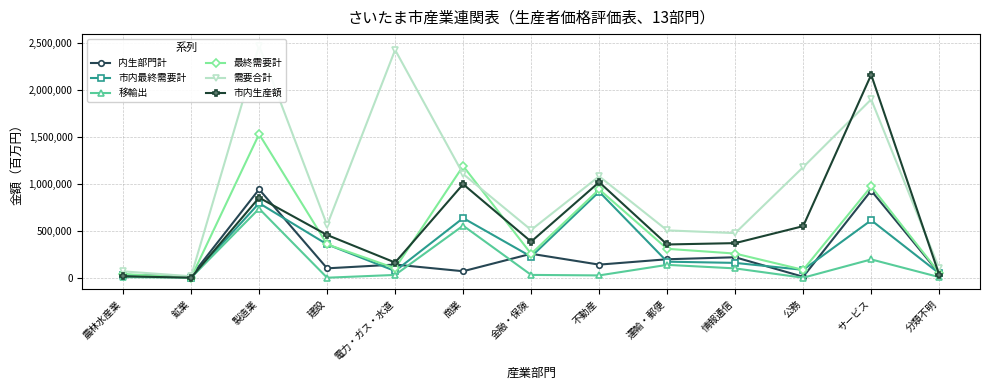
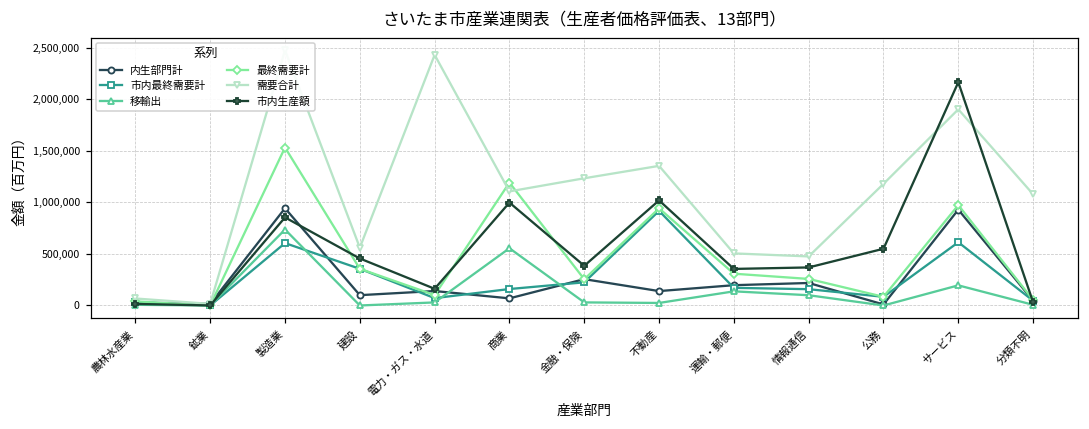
  {
    "市内最終需要計": {
-     "製造業": "800,000",
+     "製造業": "600,000",
      "電力・ガス・水道": "100,000",
-     "商業": "600,000",
+     "商業": "200,000",
      "金融・保険": "200,000",
      "情報通信": "200,000",
      "サービス": "600,000"
    },
    "需要合計": {
      "農林水産業": "100,000",
      "建設": "600,000",
      "電力・ガス・水道": "2,400,000",
      "商業": "1,100,000",
-     "金融・保険": "500,000",
-     "不動産": "1,100,000",
+     "金融・保険": "1,200,000",
+     "不動産": "1,400,000",
      "運輸・郵便": "500,000",
      "情報通信": "500,000",
      "公務": "1,200,000",
      "サービス": "1,900,000",
-     "分類不明": "100,000"
+     "分類不明": "1,100,000"
    }
  }
